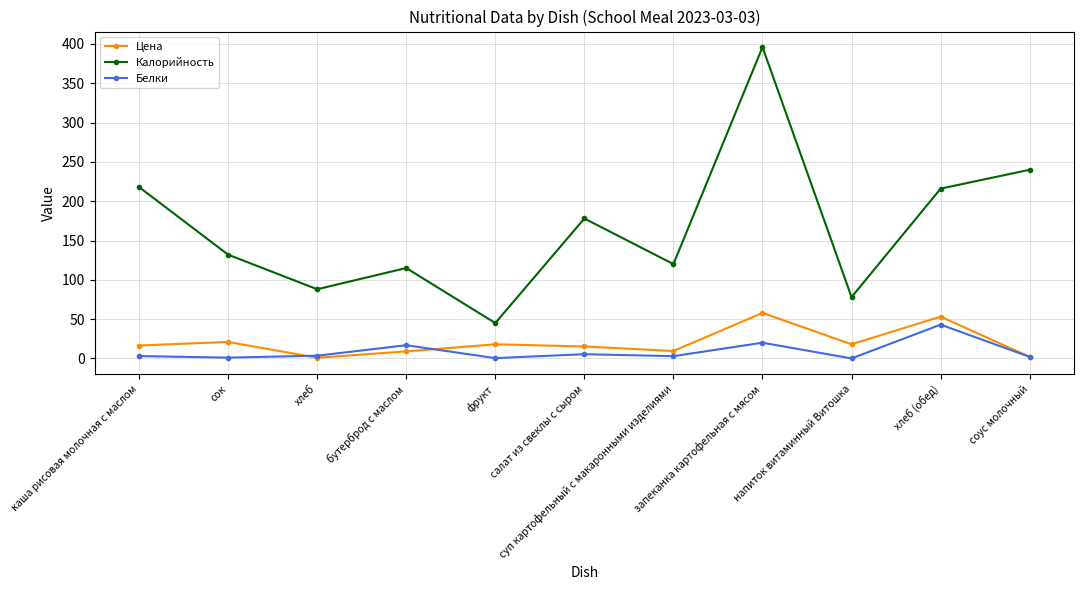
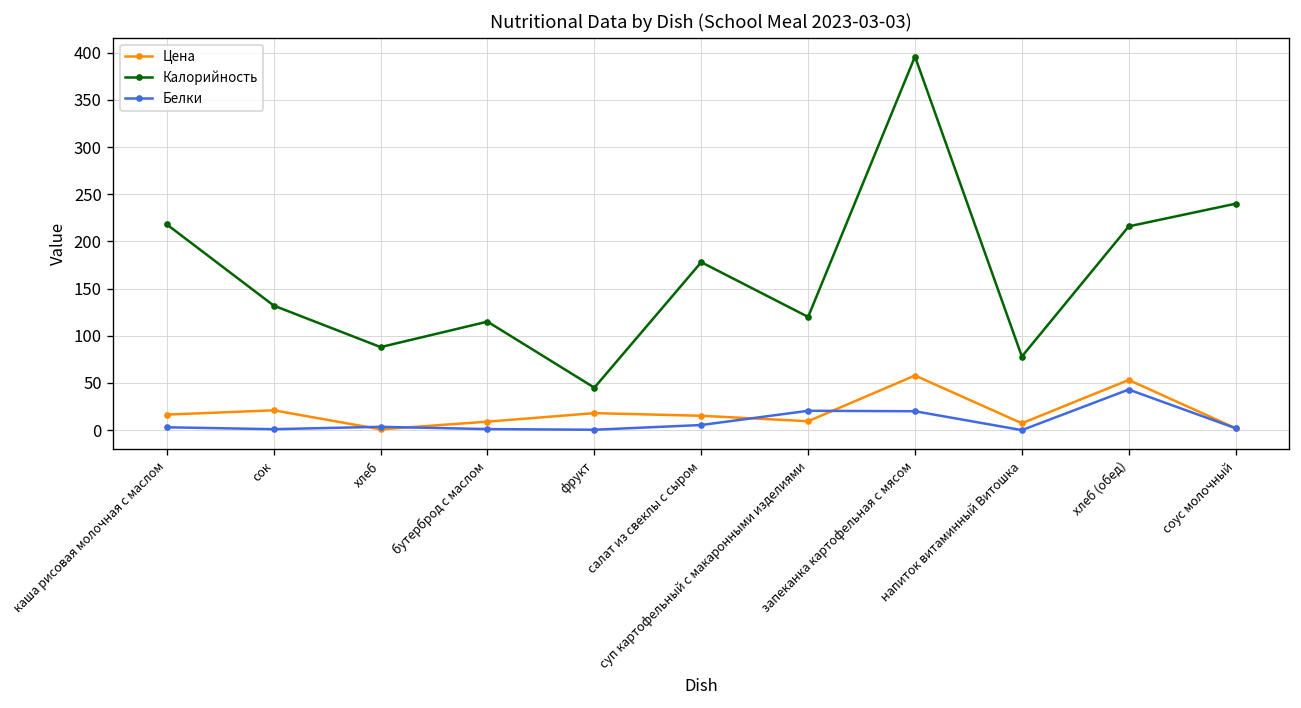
  {
    "Цена": {
      "каша рисовая молочная с маслом": 20,
      "сок": 20,
      "бутерброд с маслом": 10,
      "фрукт": 20,
      "салат из свеклы с сыром": 20,
      "суп картофельный с макаронными изделиями": 10,
      "запеканка картофельная с мясом": 60,
-     "напиток витаминный Витошка": 20,
+     "напиток витаминный Витошка": 10,
      "хлеб (обед)": 50
    },
    "Калорийность": {
      "каша рисовая молочная с маслом": 220,
      "сок": 130,
      "хлеб": 90,
      "бутерброд с маслом": 120,
      "фрукт": 50,
      "салат из свеклы с сыром": 180,
      "суп картофельный с макаронными изделиями": 120,
      "запеканка картофельная с мясом": 400,
      "напиток витаминный Витошка": 80,
      "хлеб (обед)": 220,
      "соус молочный": 240
    },
    "Белки": {
      "каша рисовая молочная с маслом": 0,
      "сок": 0,
-     "бутерброд с маслом": 20,
+     "бутерброд с маслом": 0,
      "фрукт": 0,
      "салат из свеклы с сыром": 10,
-     "суп картофельный с макаронными изделиями": 0,
+     "суп картофельный с макаронными изделиями": 20,
      "запеканка картофельная с мясом": 20,
      "напиток витаминный Витошка": 0,
      "хлеб (обед)": 40
    }
  }
